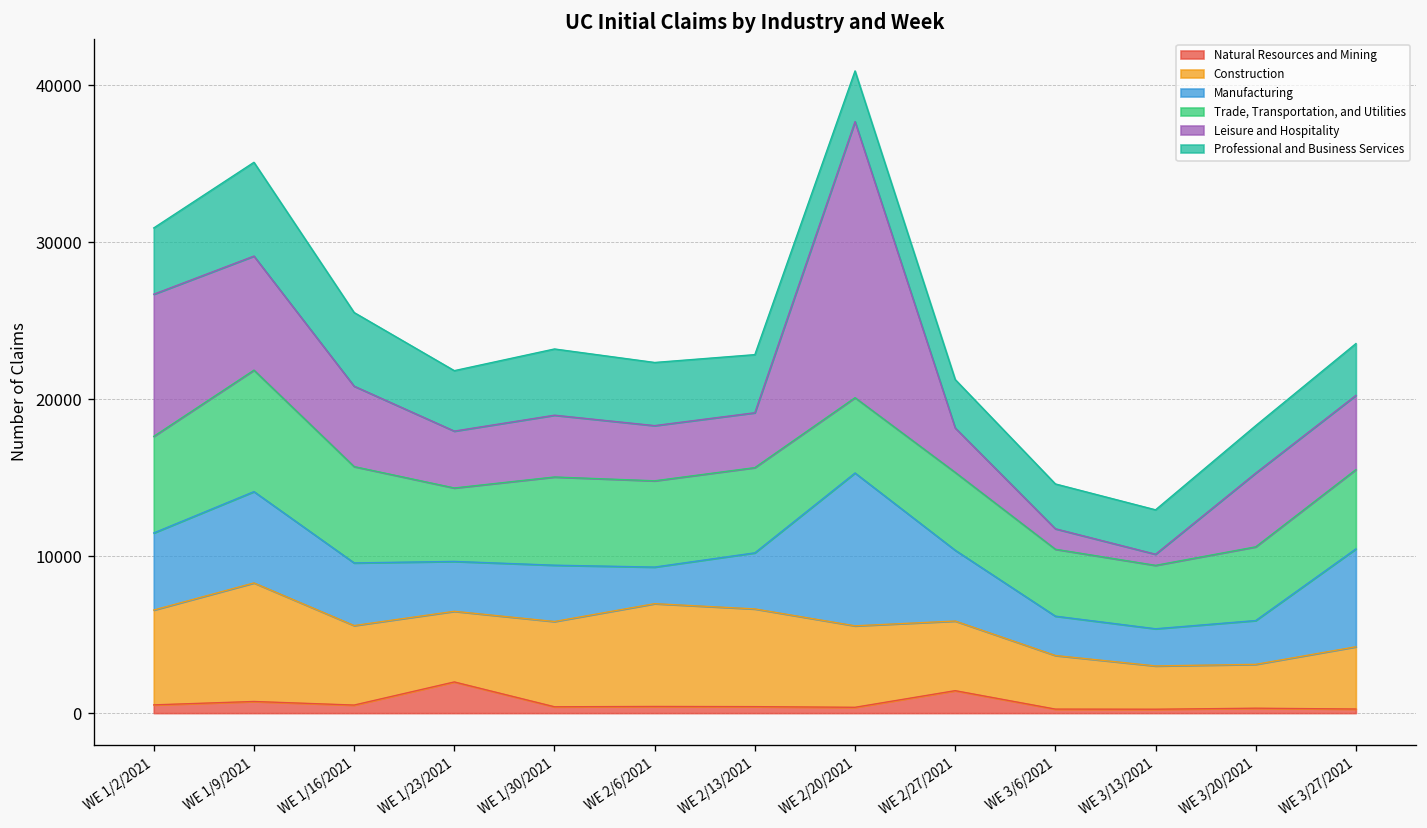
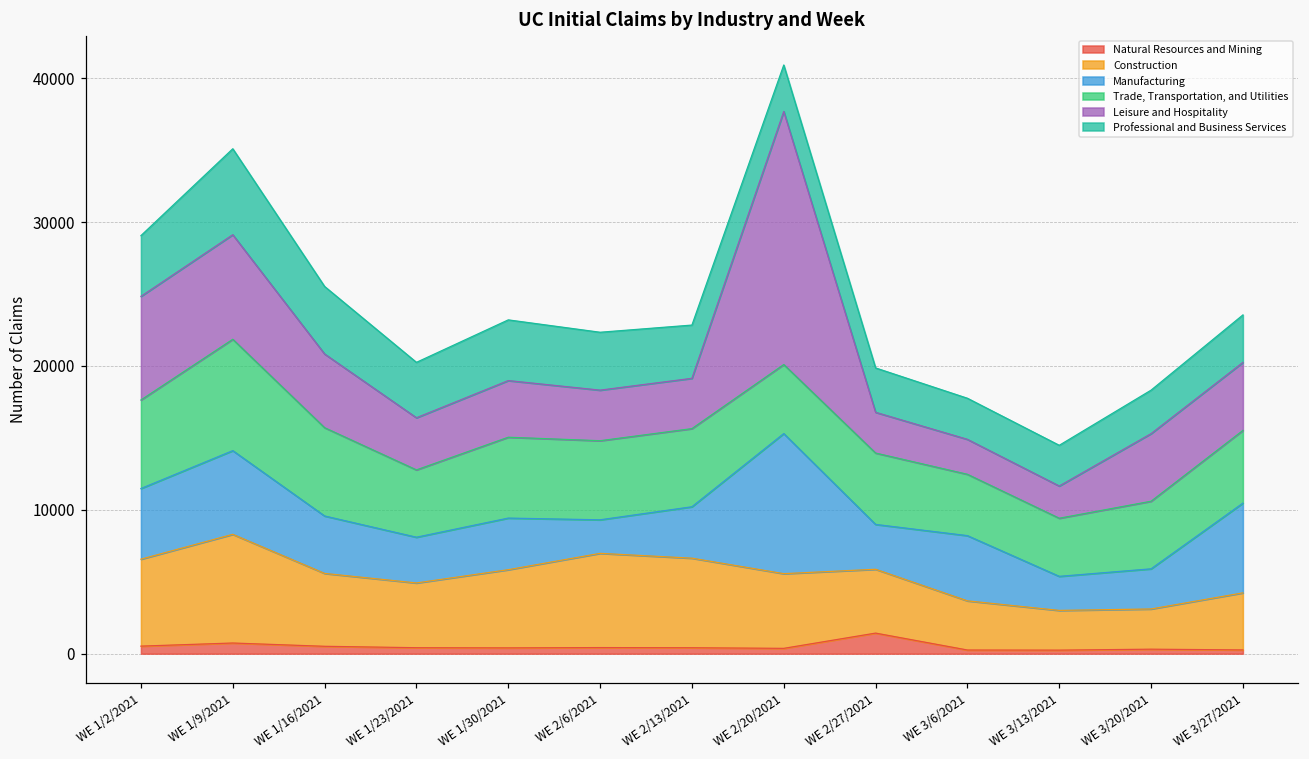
  {
    "Natural Resources and Mining": {
      "WE 1/2/2021": 500,
      "WE 1/9/2021": 700,
      "WE 1/16/2021": 500,
-     "WE 1/23/2021": 2000,
+     "WE 1/23/2021": 400,
      "WE 1/30/2021": 400,
      "WE 2/6/2021": 400,
      "WE 2/13/2021": 400,
      "WE 2/20/2021": 400,
      "WE 2/27/2021": 1400,
      "WE 3/6/2021": 300,
      "WE 3/13/2021": 200,
      "WE 3/20/2021": 300,
      "WE 3/27/2021": 300
    },
    "Construction": {
      "WE 1/2/2021": 6000,
      "WE 1/9/2021": 7600,
      "WE 1/16/2021": 5100,
      "WE 1/23/2021": 4500,
      "WE 1/30/2021": 5400,
      "WE 2/6/2021": 6500,
      "WE 2/13/2021": 6200,
      "WE 2/20/2021": 5200,
      "WE 2/27/2021": 4400,
      "WE 3/6/2021": 3400,
      "WE 3/13/2021": 2800,
      "WE 3/20/2021": 2800,
      "WE 3/27/2021": 4000
    },
    "Manufacturing": {
      "WE 1/2/2021": 4900,
      "WE 1/9/2021": 5800,
      "WE 1/16/2021": 4000,
      "WE 1/23/2021": 3200,
      "WE 1/30/2021": 3600,
      "WE 2/6/2021": 2300,
      "WE 2/13/2021": 3600,
      "WE 2/20/2021": 9700,
-     "WE 2/27/2021": 4500,
-     "WE 3/6/2021": 2500,
+     "WE 2/27/2021": 3100,
+     "WE 3/6/2021": 4500,
      "WE 3/13/2021": 2400,
      "WE 3/20/2021": 2800,
      "WE 3/27/2021": 6200
    },
    "Leisure and Hospitality": {
-     "WE 1/2/2021": 9100,
+     "WE 1/2/2021": 7200,
      "WE 1/9/2021": 7300,
      "WE 1/16/2021": 5100,
      "WE 1/23/2021": 3600,
      "WE 1/30/2021": 3900,
      "WE 2/6/2021": 3500,
      "WE 2/13/2021": 3500,
      "WE 2/20/2021": 17600,
      "WE 2/27/2021": 2800,
-     "WE 3/6/2021": 1300,
-     "WE 3/13/2021": 700,
+     "WE 3/6/2021": 2400,
+     "WE 3/13/2021": 2200,
      "WE 3/20/2021": 4700,
      "WE 3/27/2021": 4700
    }
  }
